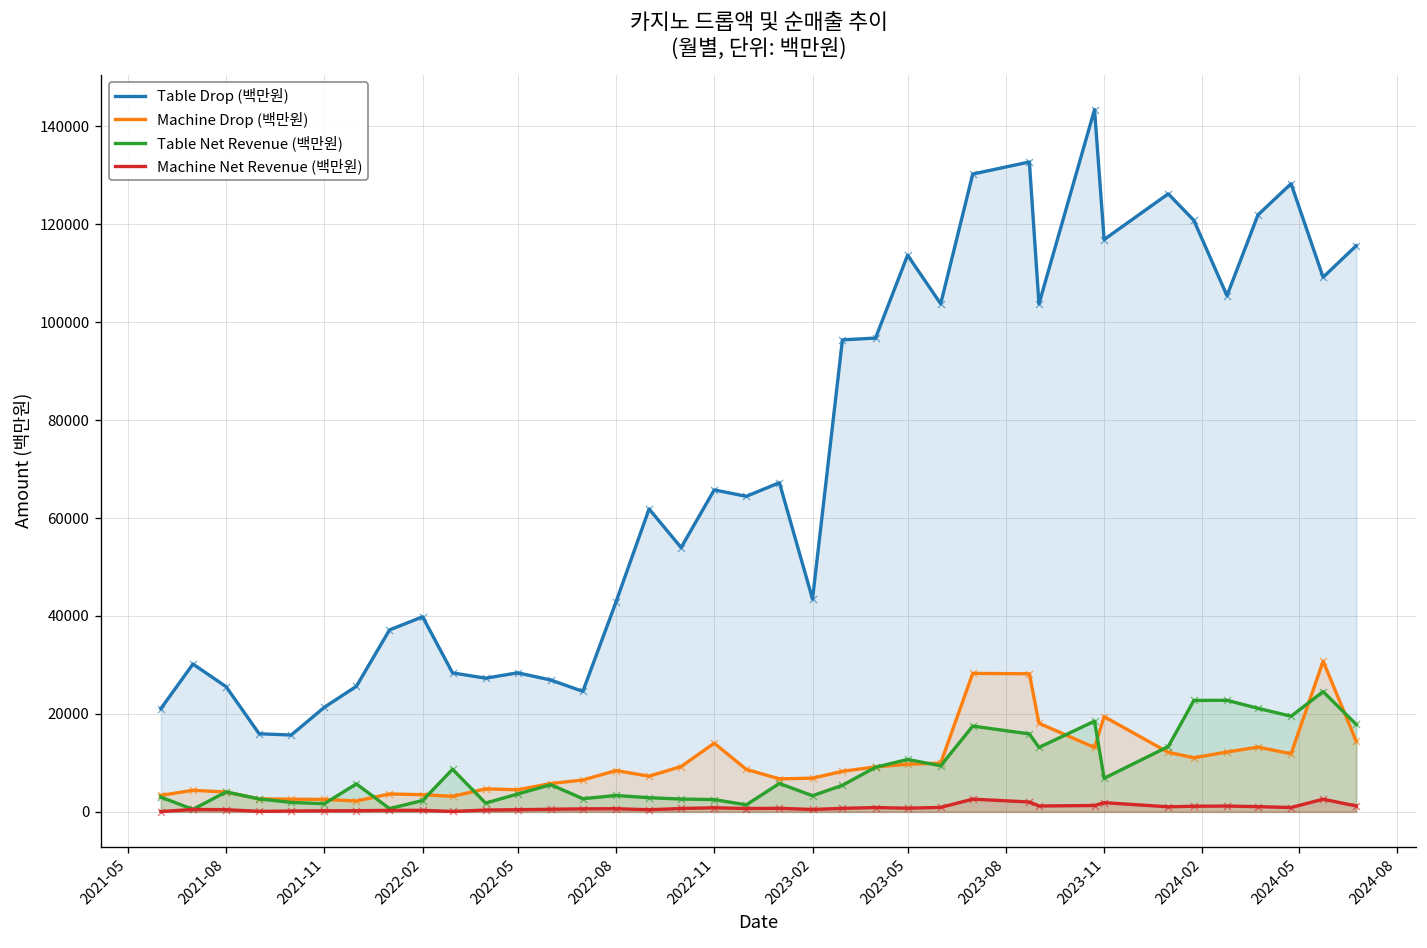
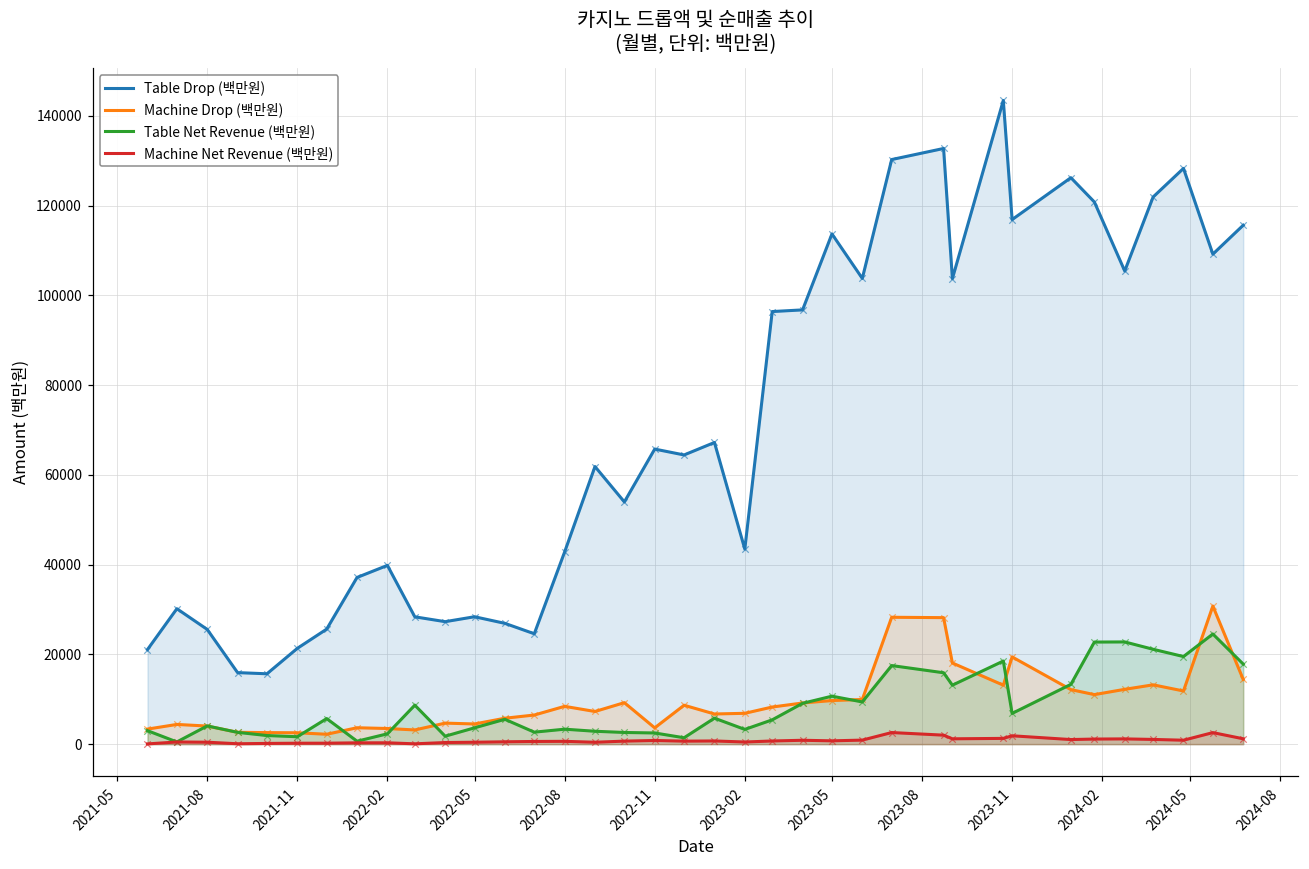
  {
    "Table Drop (백만원)": {
      "2021-08": 26000,
      "2021-11": 21000,
      "2022-02": 40000,
      "2022-05": 28000,
      "2022-08": 43000,
      "2022-11": 66000,
      "2023-02": 43000,
      "2023-05": 114000,
      "2023-11": 117000
    },
    "Machine Drop (백만원)": {
      "2021-11": 3000,
      "2022-02": 3000,
      "2022-05": 4000,
      "2022-08": 8000,
-     "2022-11": 14000,
+     "2022-11": 4000,
      "2023-02": 7000,
      "2023-05": 10000,
      "2023-11": 19000
    },
    "Table Net Revenue (백만원)": {
      "2021-11": 2000,
      "2022-02": 2000,
      "2022-05": 4000,
      "2022-08": 3000,
      "2022-11": 2000,
      "2023-02": 3000,
      "2023-05": 11000,
      "2023-11": 7000
    },
    "Machine Net Revenue (백만원)": {
      "2021-08": 0,
      "2021-11": 0,
      "2022-02": 0,
      "2022-05": 0,
      "2022-08": 1000,
      "2022-11": 1000,
      "2023-02": 0,
      "2023-05": 1000,
      "2023-11": 2000
    }
  }
